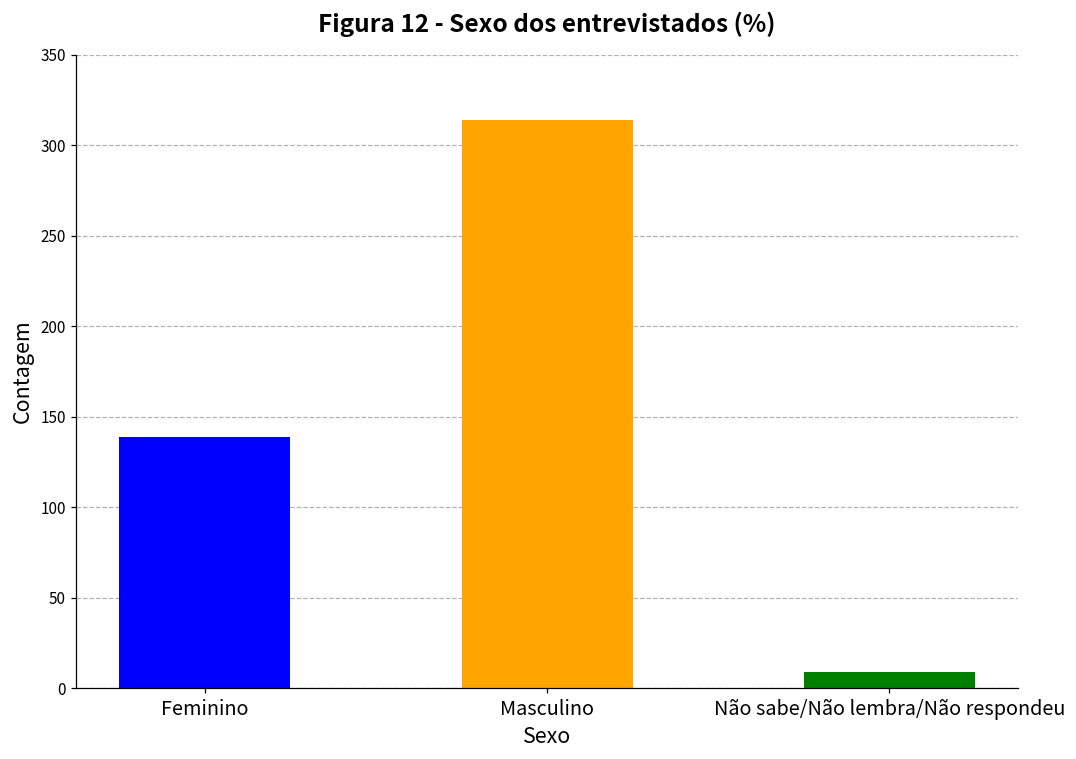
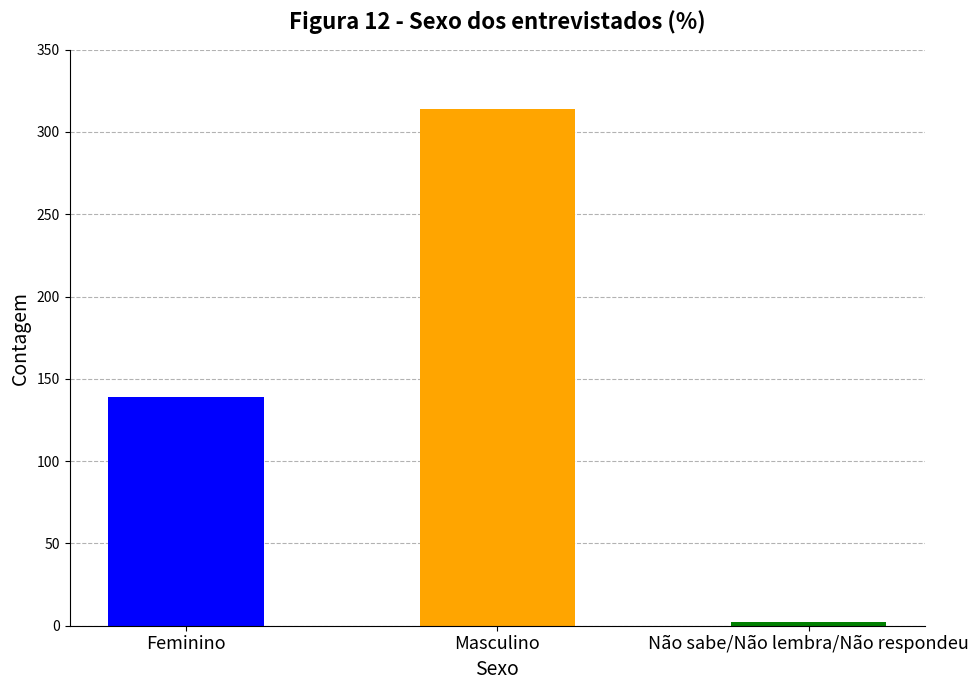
  {
    "Feminino": 139,
    "Masculino": 314,
-   "Não sabe/Não lembra/Não respondeu": 9
+   "Não sabe/Não lembra/Não respondeu": 2
  }
